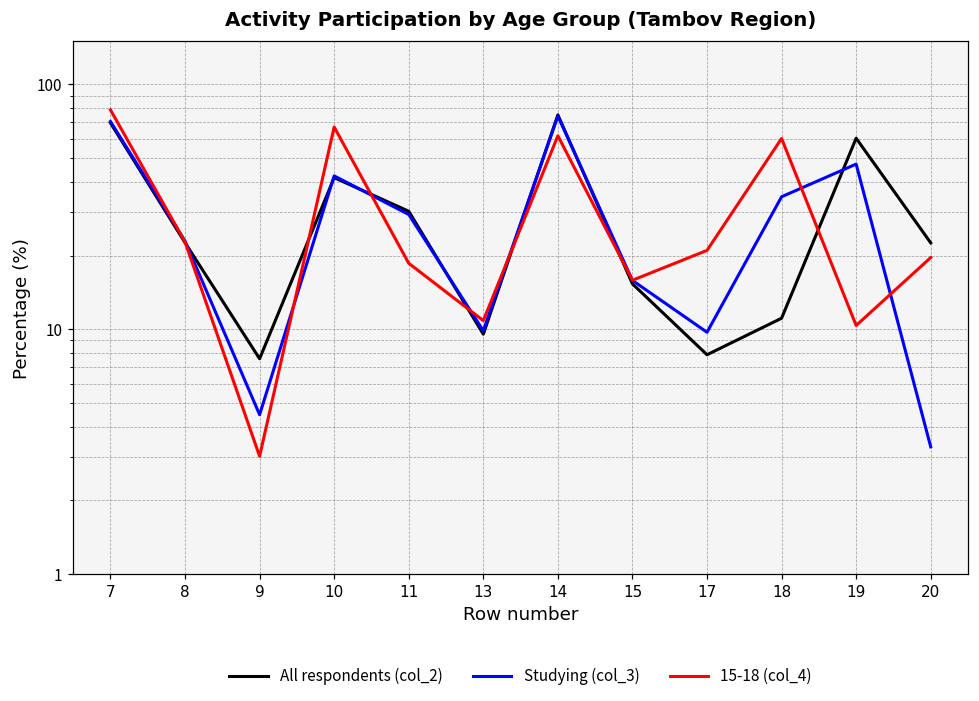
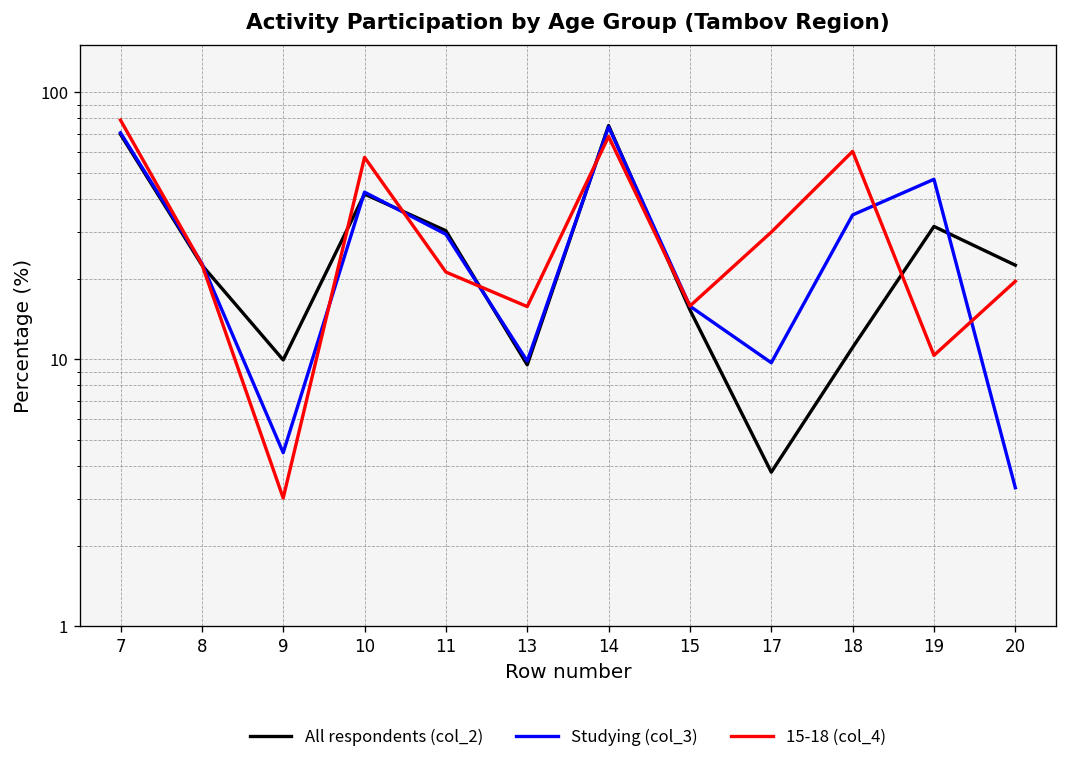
  {
    "All respondents (col_2)": {
-     "9": 7.6,
+     "9": 10,
      "11": 30,
      "13": 9.5,
      "15": 15,
-     "17": 7.9,
+     "17": 3.8,
      "18": 11,
-     "19": 60,
+     "19": 31,
      "20": 23
    },
    "Studying (col_3)": {
      "9": 4.5,
      "11": 29,
      "13": 10,
      "17": 10,
      "18": 35,
      "19": 47,
      "20": 3.3
    },
    "15-18 (col_4)": {
      "7": 79,
      "9": 3,
-     "10": 67,
-     "11": 19,
-     "13": 11,
-     "14": 62,
-     "17": 21,
+     "10": 57,
+     "11": 21,
+     "13": 16,
+     "14": 68,
+     "17": 30,
      "18": 60,
      "19": 10,
      "20": 20
    }
  }
